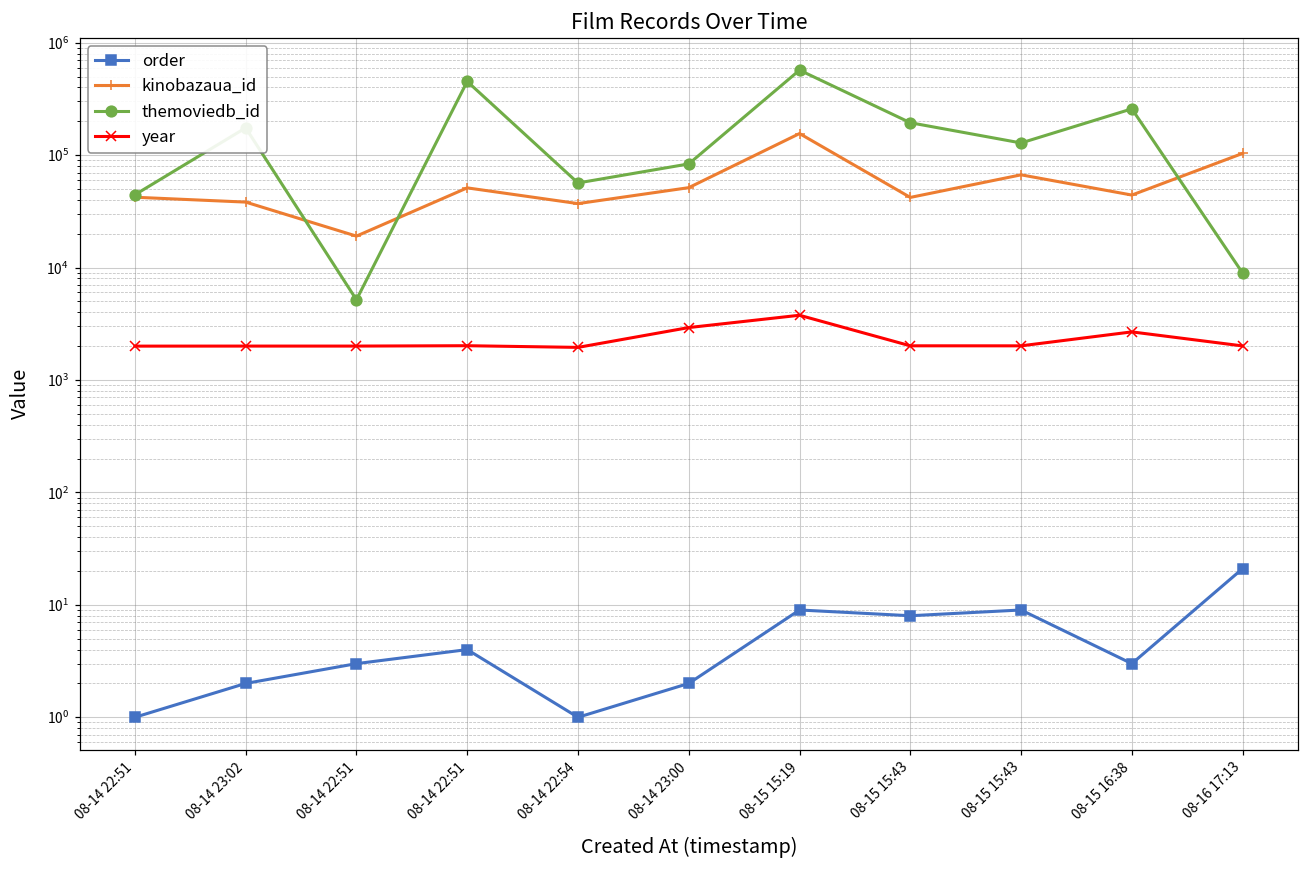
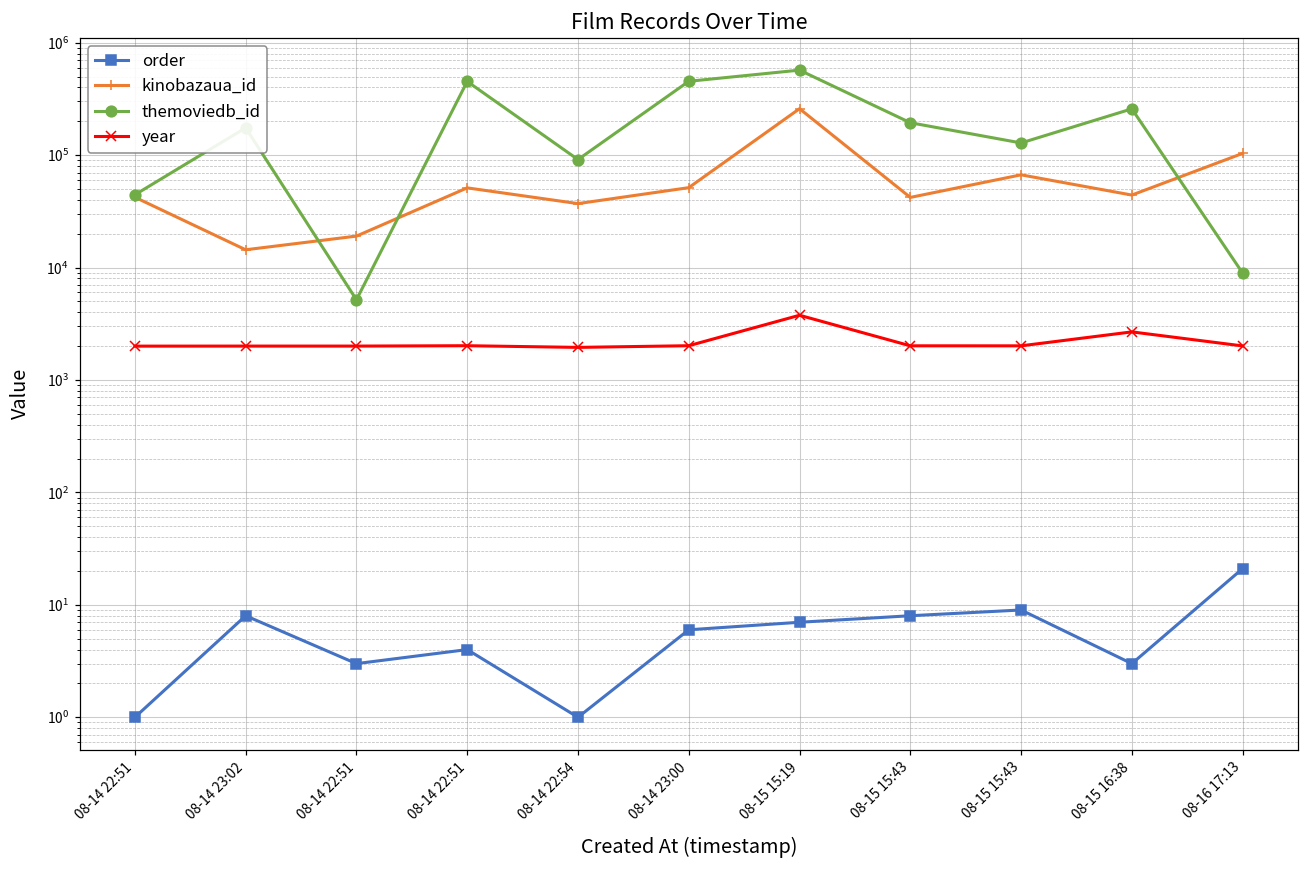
  {
    "order": {
-     "08-14 23:02": 2,
+     "08-14 23:02": 8,
      "08-14 22:54": 1,
-     "08-14 23:00": 2,
-     "08-15 15:19": 9,
+     "08-14 23:00": 6,
+     "08-15 15:19": 7,
      "08-15 16:38": 3,
      "08-16 17:13": 21
    },
    "kinobazaua_id": {
-     "08-14 23:02": 38000,
+     "08-14 23:02": 14000,
      "08-14 22:54": 37000,
      "08-14 23:00": 50000,
-     "08-15 15:19": 160000,
+     "08-15 15:19": 260000,
      "08-15 16:38": 44000,
      "08-16 17:13": 100000
    },
    "themoviedb_id": {
-     "08-14 22:54": 60000,
-     "08-14 23:00": 80000,
+     "08-14 22:54": 90000,
+     "08-14 23:00": 500000,
      "08-15 15:19": 600000,
      "08-15 16:38": 260000,
      "08-16 17:13": 9000
    },
    "year": {
      "08-14 23:02": 2000,
      "08-14 22:54": 1900,
-     "08-14 23:00": 2900,
+     "08-14 23:00": 2000,
      "08-15 15:19": 3800,
      "08-15 16:38": 2700,
      "08-16 17:13": 2000
    }
  }
